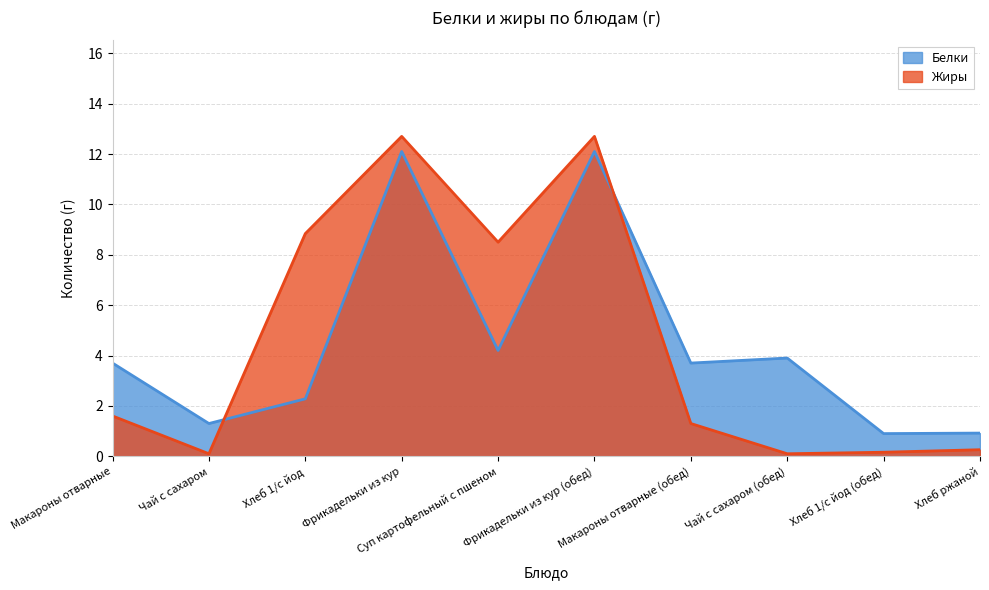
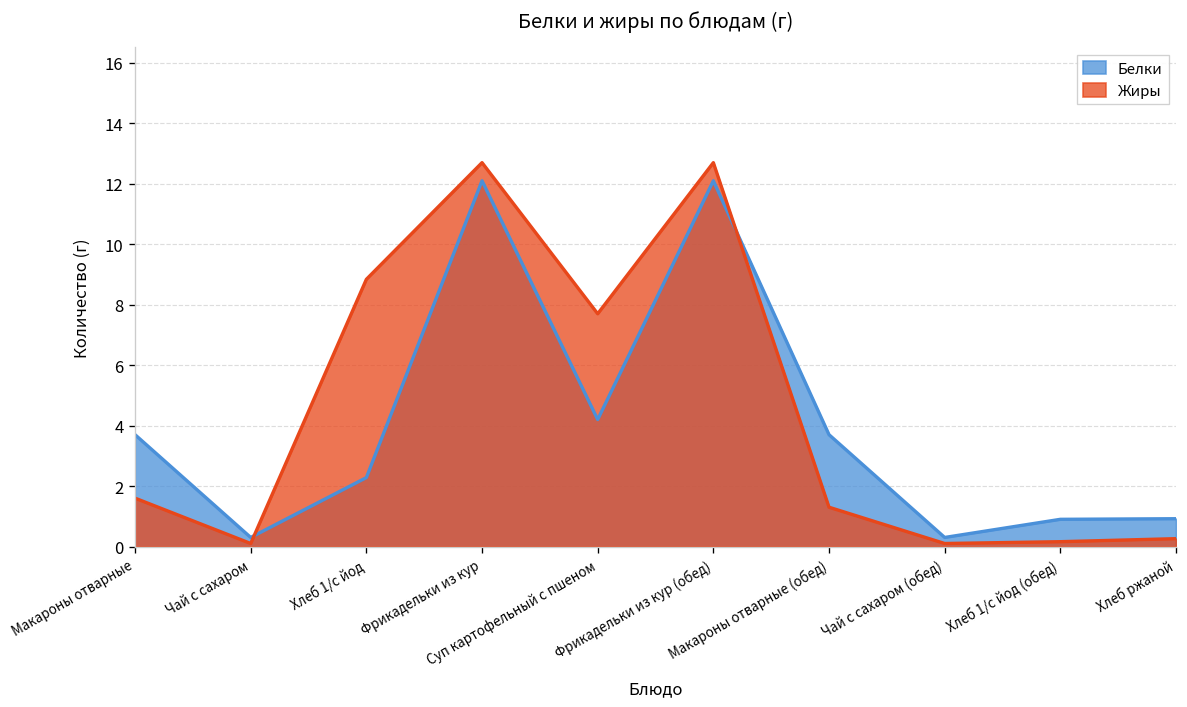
  {
    "Белки": {
      "Макароны отварные": 3.7,
-     "Чай с сахаром": 1.3,
+     "Чай с сахаром": 0.3,
      "Хлеб 1/с йод": 2.3,
      "Фрикадельки из кур": 12.1,
      "Суп картофельный с пшеном": 4.2,
      "Фрикадельки из кур (обед)": 12.1,
      "Макароны отварные (обед)": 3.7,
-     "Чай с сахаром (обед)": 3.9,
+     "Чай с сахаром (обед)": 0.3,
      "Хлеб 1/с йод (обед)": 0.9,
      "Хлеб ржаной": 0.9
    },
    "Жиры": {
      "Макароны отварные": 1.6,
      "Чай с сахаром": 0.1,
      "Хлеб 1/с йод": 8.8,
      "Фрикадельки из кур": 12.7,
-     "Суп картофельный с пшеном": 8.5,
+     "Суп картофельный с пшеном": 7.7,
      "Фрикадельки из кур (обед)": 12.7,
      "Макароны отварные (обед)": 1.3,
      "Чай с сахаром (обед)": 0.1,
      "Хлеб 1/с йод (обед)": 0.2,
      "Хлеб ржаной": 0.3
    }
  }
